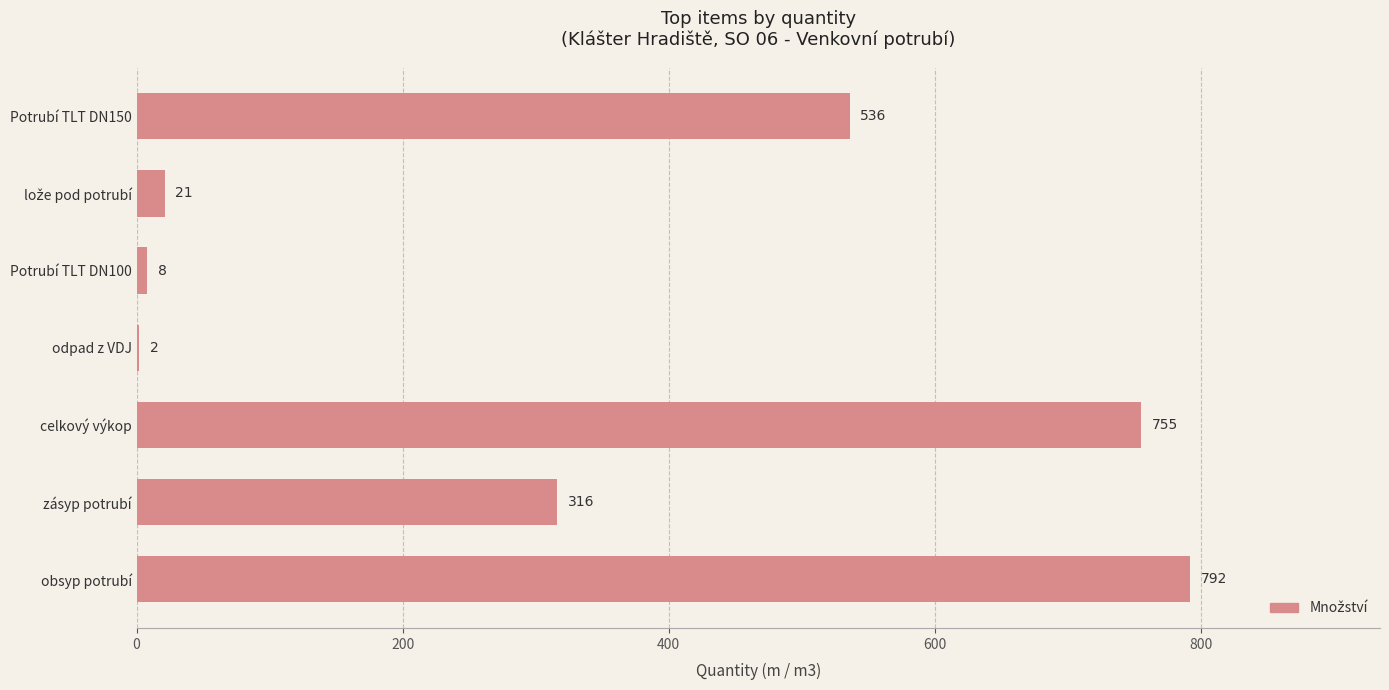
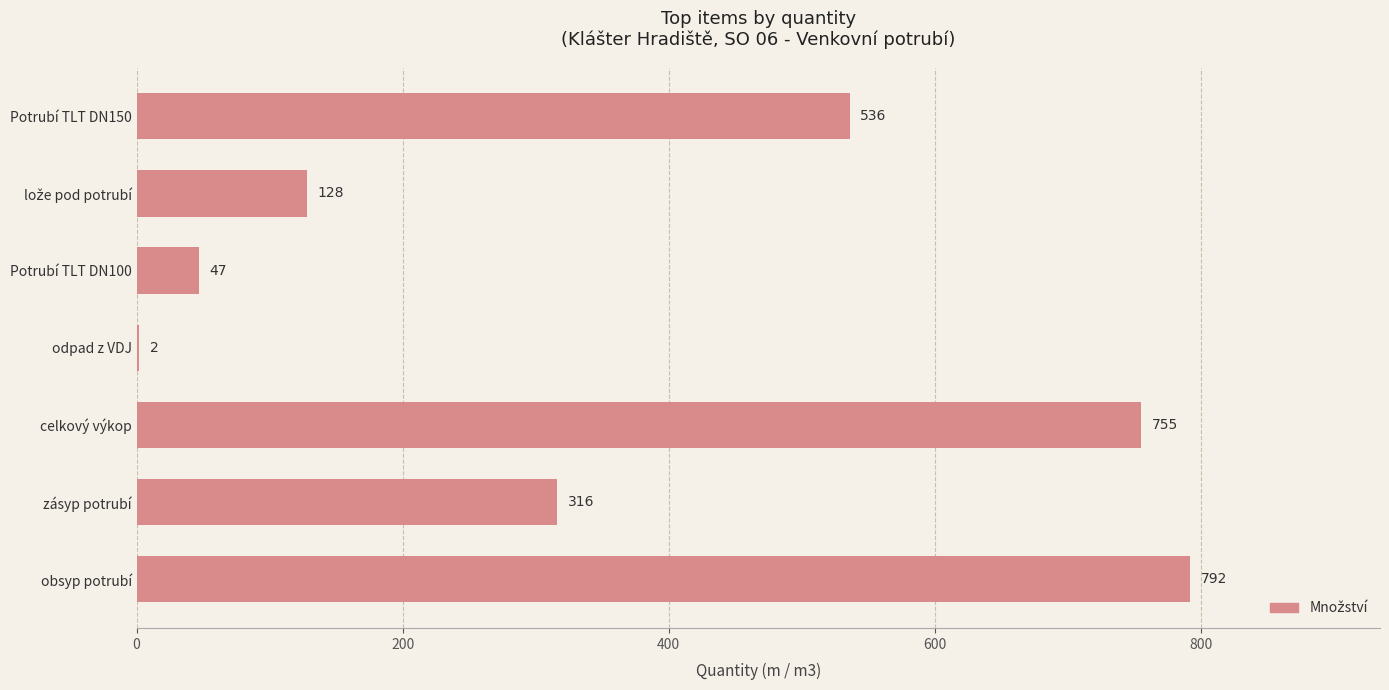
  {
    "Potrubí TLT DN150": 536,
-   "lože pod potrubí": 21,
-   "Potrubí TLT DN100": 8,
+   "lože pod potrubí": 128,
+   "Potrubí TLT DN100": 47,
    "odpad z VDJ": 2,
    "celkový výkop": 755,
    "zásyp potrubí": 316,
    "obsyp potrubí": 792
  }
